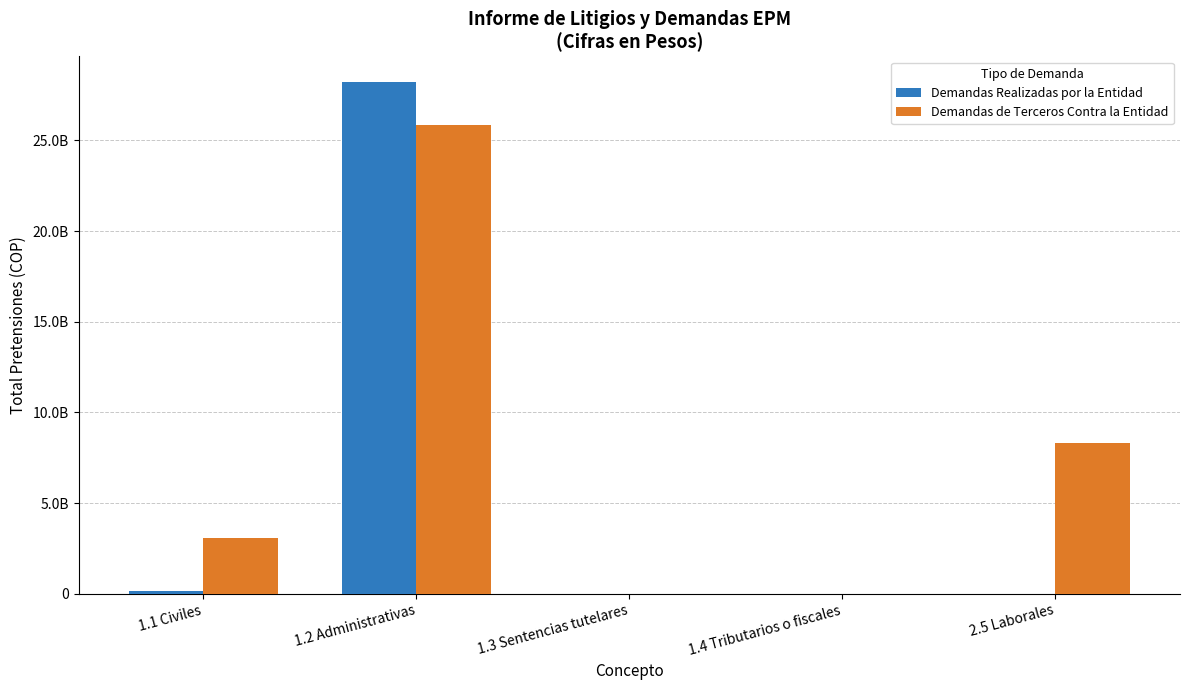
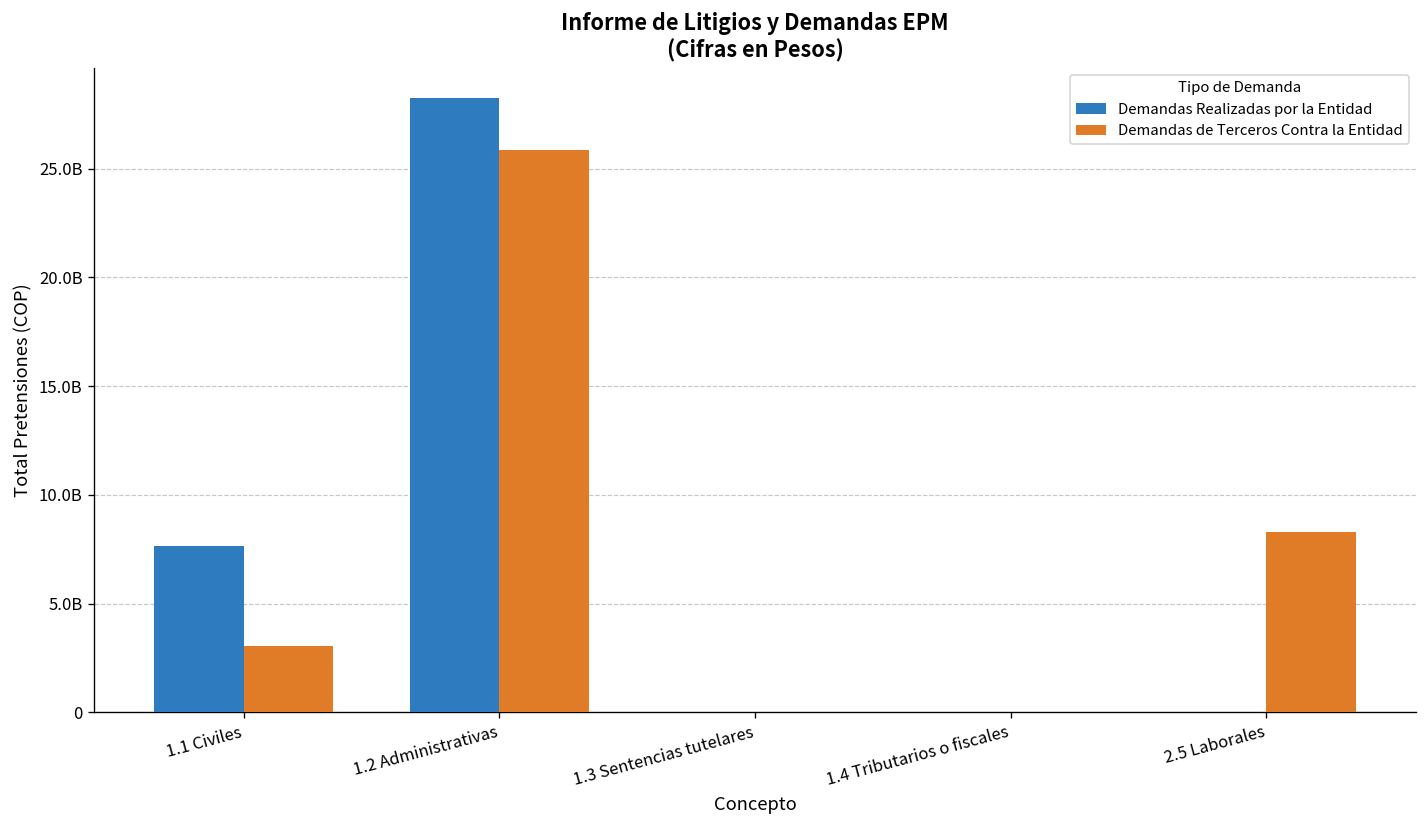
  {
    "Demandas Realizadas por la Entidad": {
-     "1.1 Civiles": 100000000,
+     "1.1 Civiles": 7600000000,
      "1.2 Administrativas": 28200000000,
      "1.3 Sentencias tutelares": 0,
      "1.4 Tributarios o fiscales": 0,
      "2.5 Laborales": 0
    },
    "Demandas de Terceros Contra la Entidad": {
      "1.1 Civiles": 3100000000,
      "1.2 Administrativas": 25900000000,
      "1.3 Sentencias tutelares": 0,
      "1.4 Tributarios o fiscales": 0,
      "2.5 Laborales": 8300000000
    }
  }
